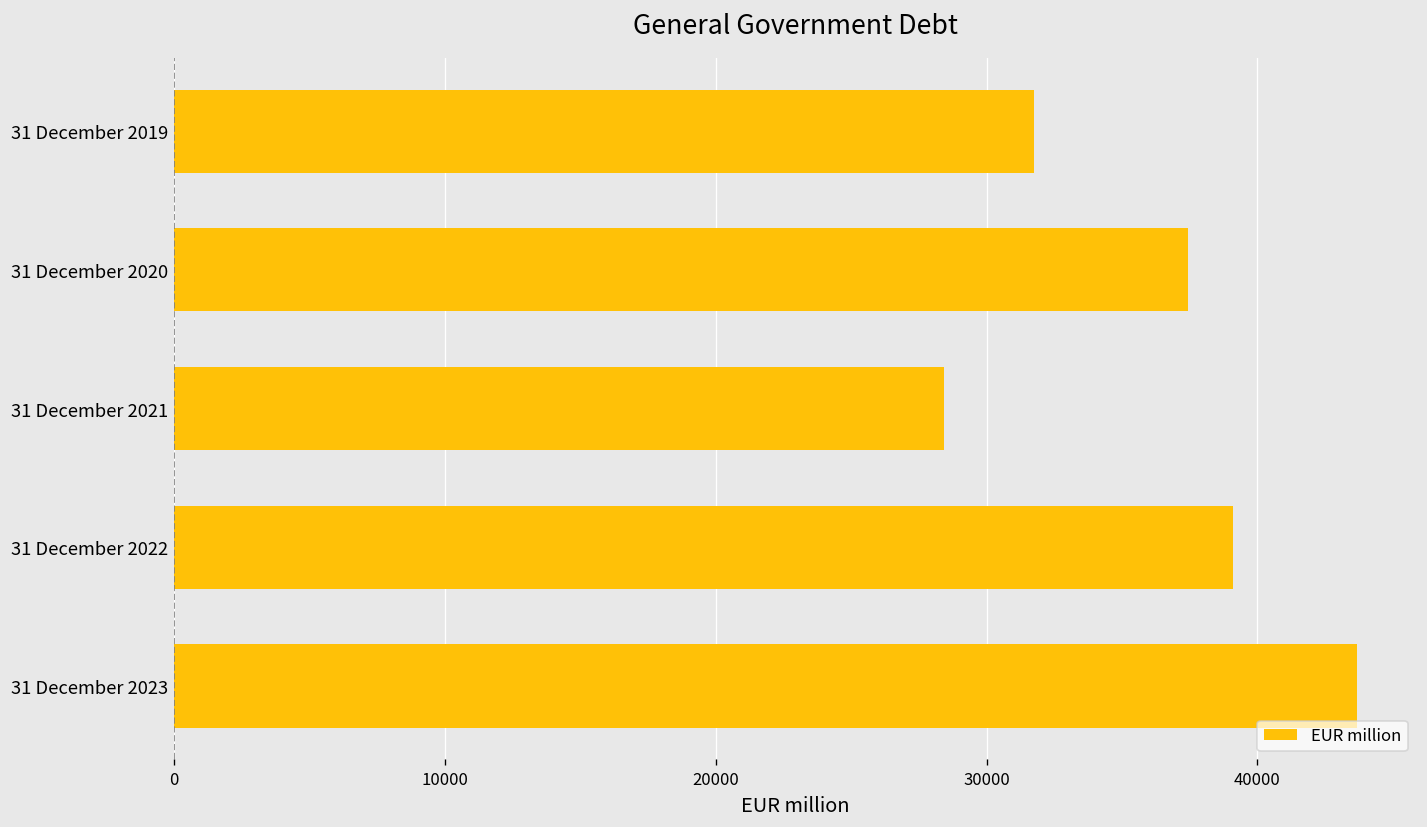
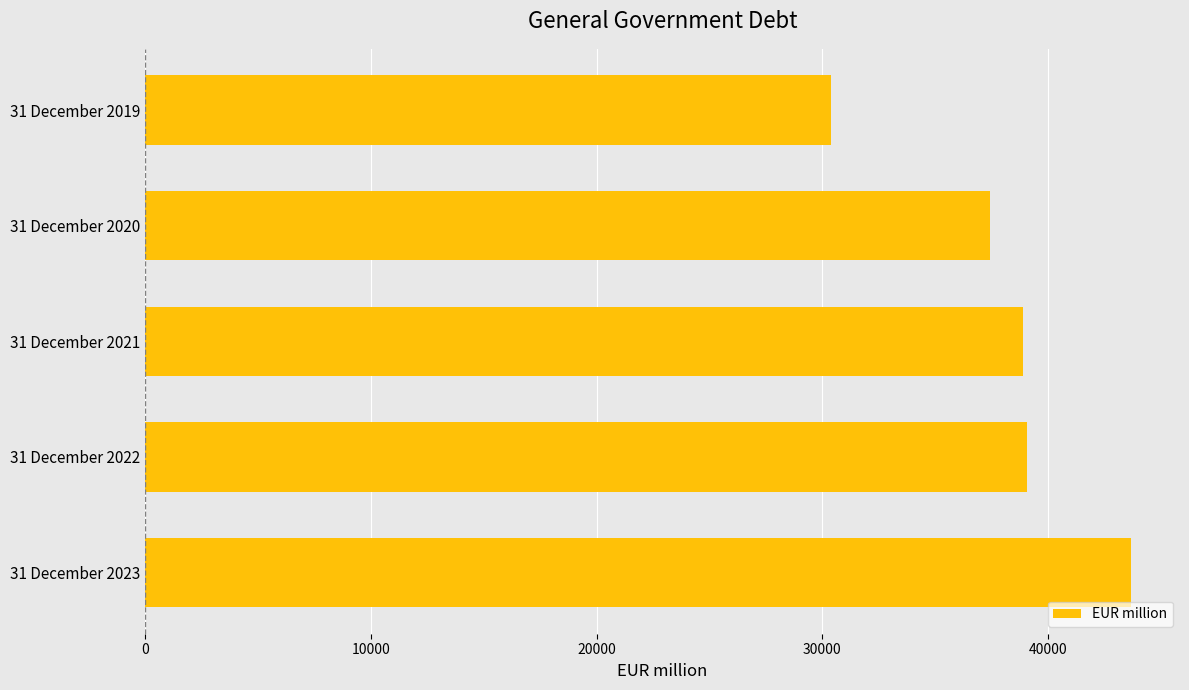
  {
-   "31 December 2019": 31800,
+   "31 December 2019": 30400,
    "31 December 2020": 37400,
-   "31 December 2021": 28400,
+   "31 December 2021": 38900,
    "31 December 2022": 39100,
    "31 December 2023": 43700
  }
